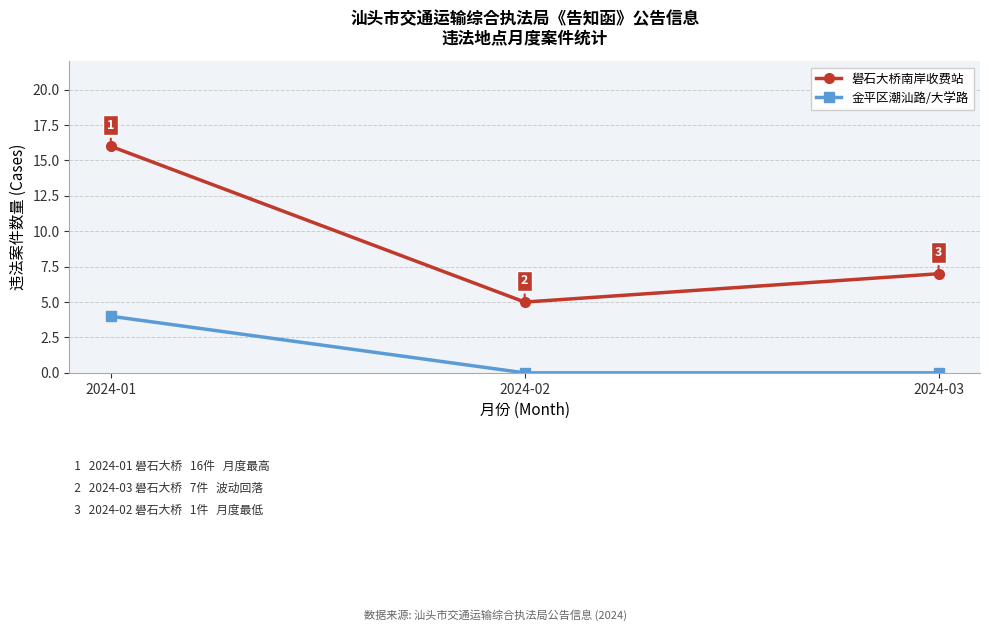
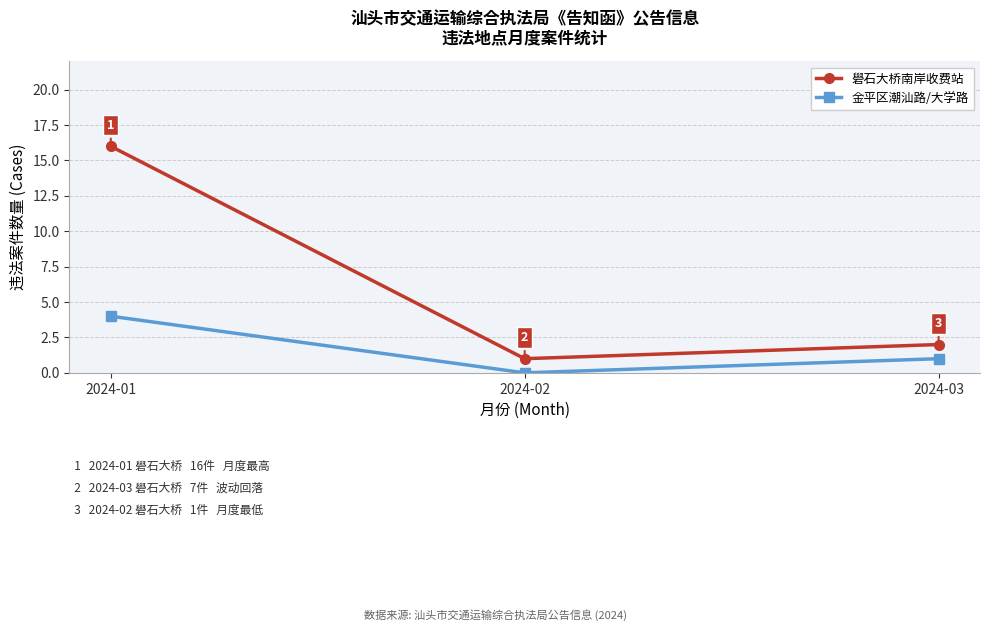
  {
    "礐石大桥南岸收费站": {
-     "2024-02": 5,
-     "2024-03": 7
+     "2024-02": 1,
+     "2024-03": 2
    },
    "金平区潮汕路/大学路": {
      "2024-01": 4,
      "2024-02": 0,
-     "2024-03": 0
+     "2024-03": 1
    }
  }
